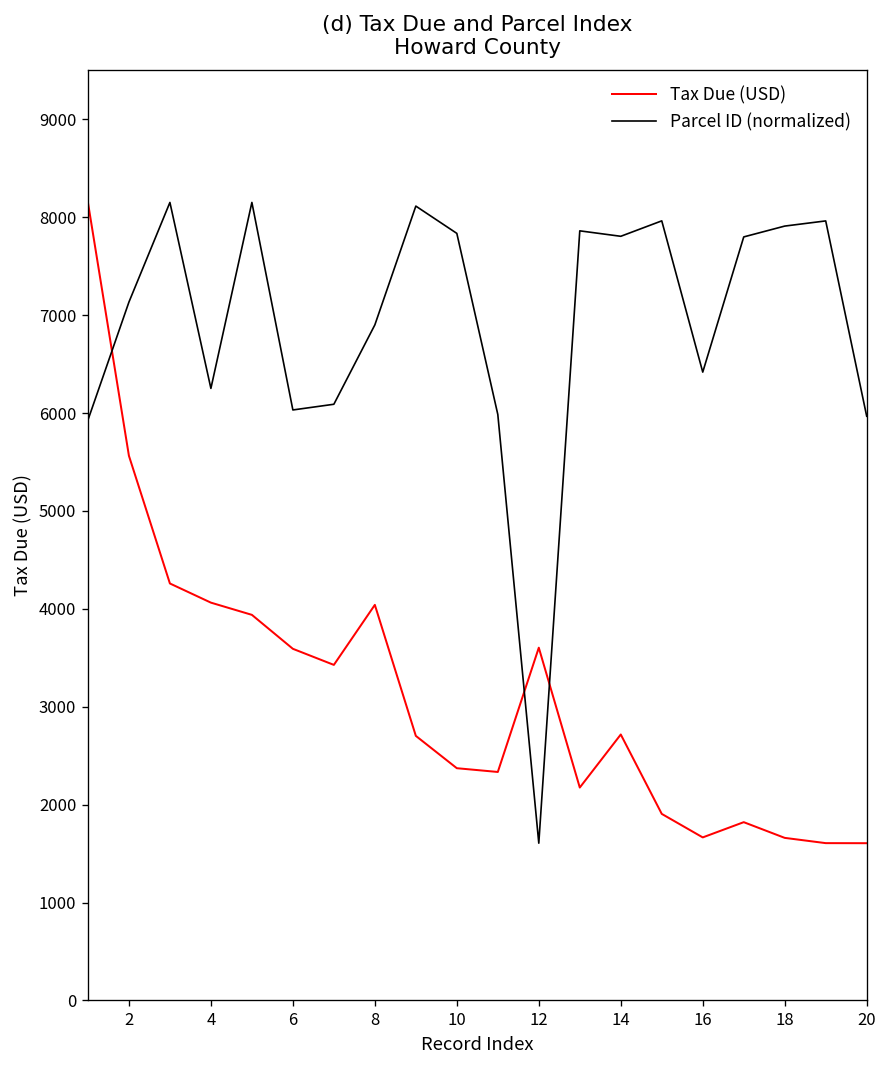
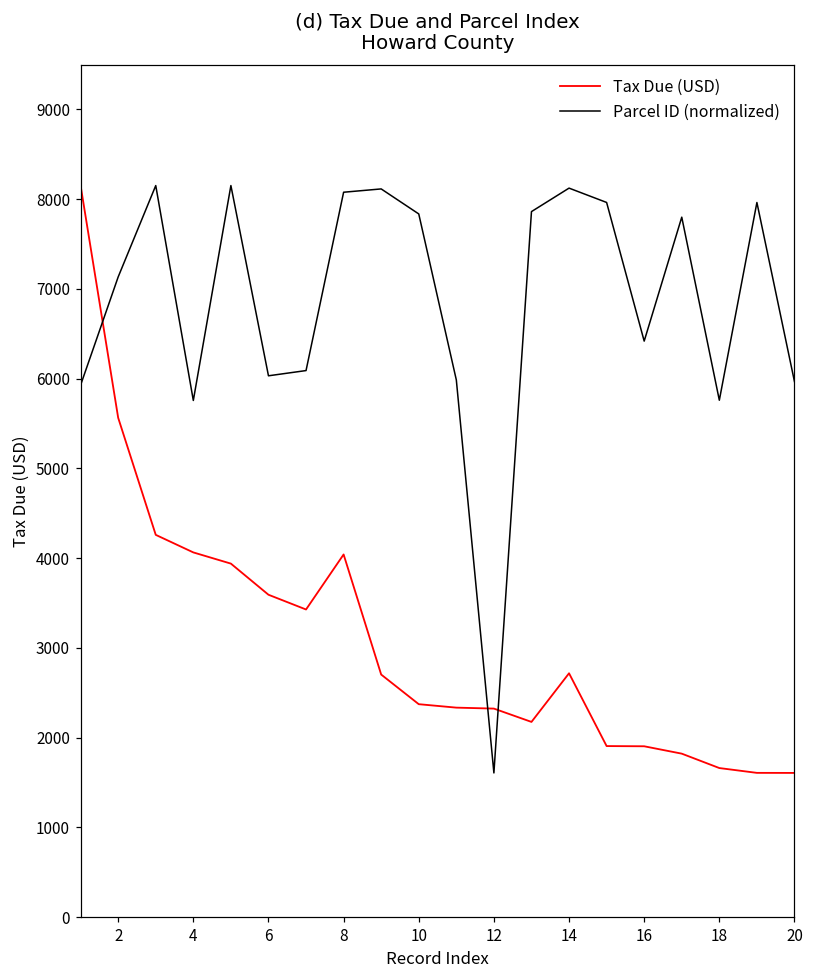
  {
    "Tax Due (USD)": {
      "2": 5600,
      "4": 4100,
      "6": 3600,
      "8": 4000,
      "10": 2400,
-     "12": 3600,
+     "12": 2300,
      "14": 2700,
-     "16": 1700,
+     "16": 1900,
      "18": 1700,
      "20": 1600
    },
    "Parcel ID (normalized)": {
      "2": 7100,
-     "4": 6300,
+     "4": 5800,
      "6": 6000,
-     "8": 6900,
+     "8": 8100,
      "10": 7800,
      "12": 1600,
-     "14": 7800,
+     "14": 8100,
      "16": 6400,
-     "18": 7900,
+     "18": 5800,
      "20": 6000
    }
  }
